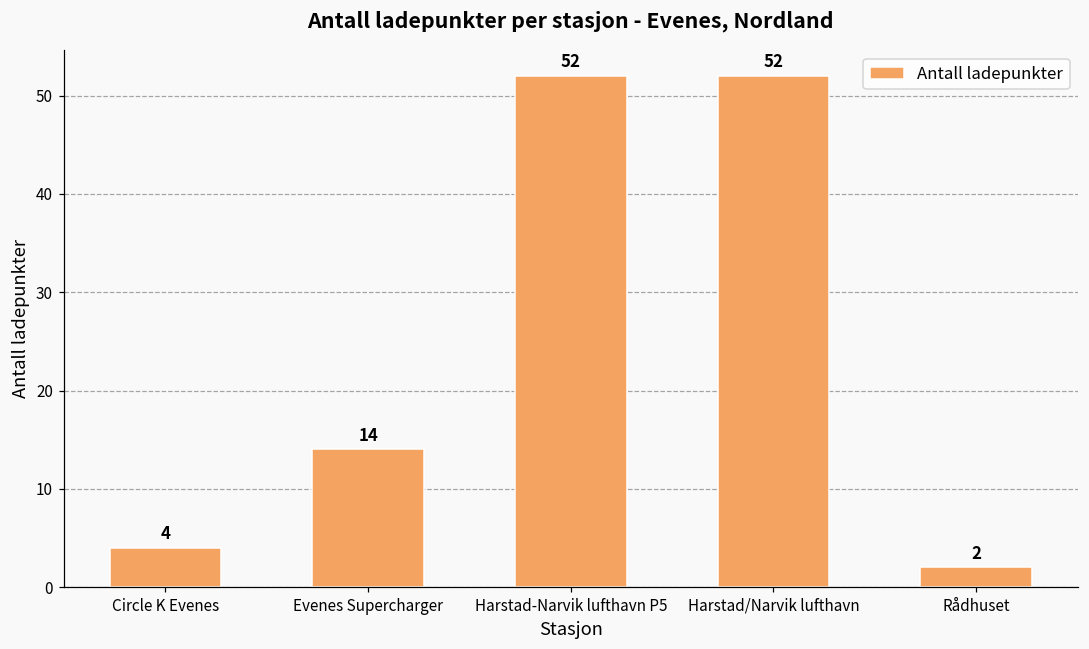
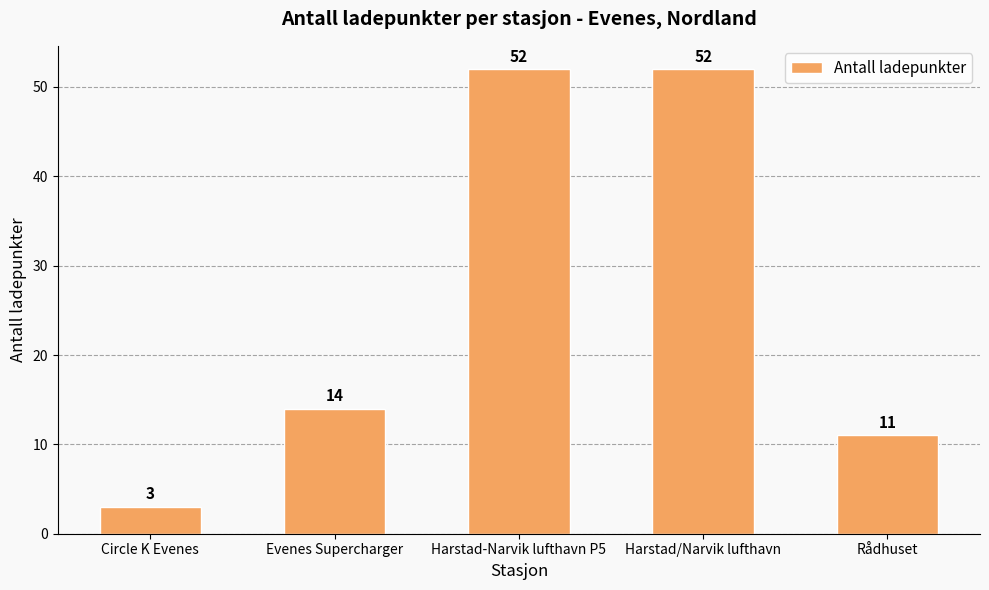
  {
-   "Circle K Evenes": 4,
+   "Circle K Evenes": 3,
    "Evenes Supercharger": 14,
    "Harstad-Narvik lufthavn P5": 52,
    "Harstad/Narvik lufthavn": 52,
-   "Rådhuset": 2
+   "Rådhuset": 11
  }
